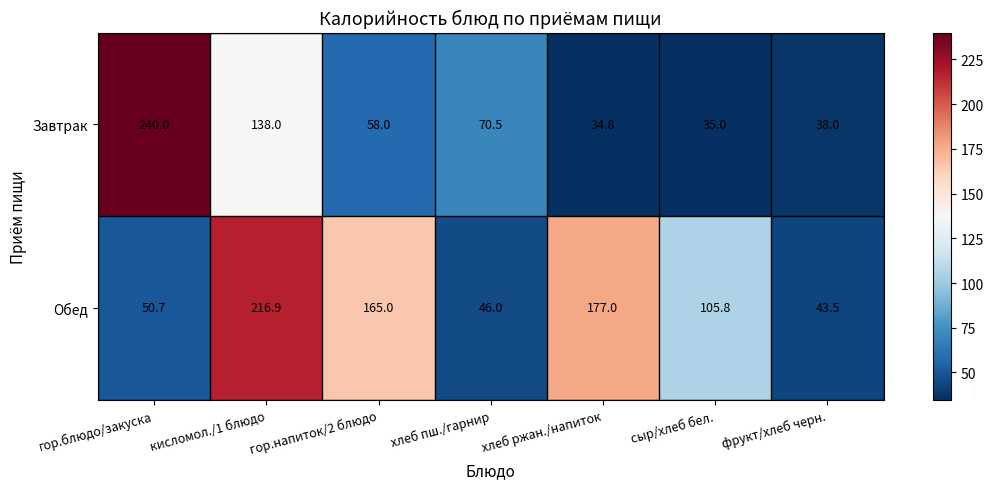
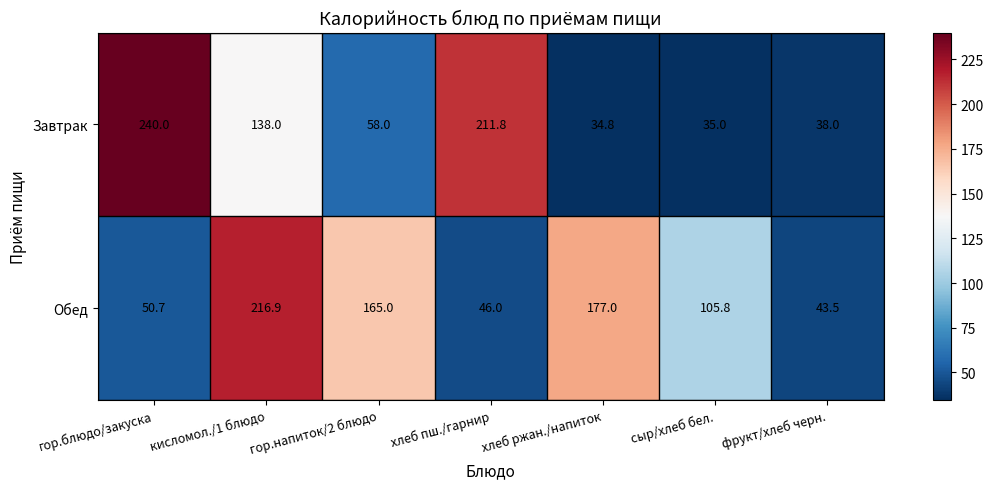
  {
    "Завтрак": {
      "гор.блюдо/закуска": 240.0,
      "кисломол./1 блюдо": 138.0,
      "гор.напиток/2 блюдо": 58.0,
-     "хлеб пш./гарнир": 70.5,
+     "хлеб пш./гарнир": 211.8,
      "хлеб ржан./напиток": 34.8,
      "сыр/хлеб бел.": 35.0,
      "фрукт/хлеб черн.": 38.0
    },
    "Обед": {
      "гор.блюдо/закуска": 50.7,
      "кисломол./1 блюдо": 216.9,
      "гор.напиток/2 блюдо": 165.0,
      "хлеб пш./гарнир": 46.0,
      "хлеб ржан./напиток": 177.0,
      "сыр/хлеб бел.": 105.8,
      "фрукт/хлеб черн.": 43.5
    }
  }
